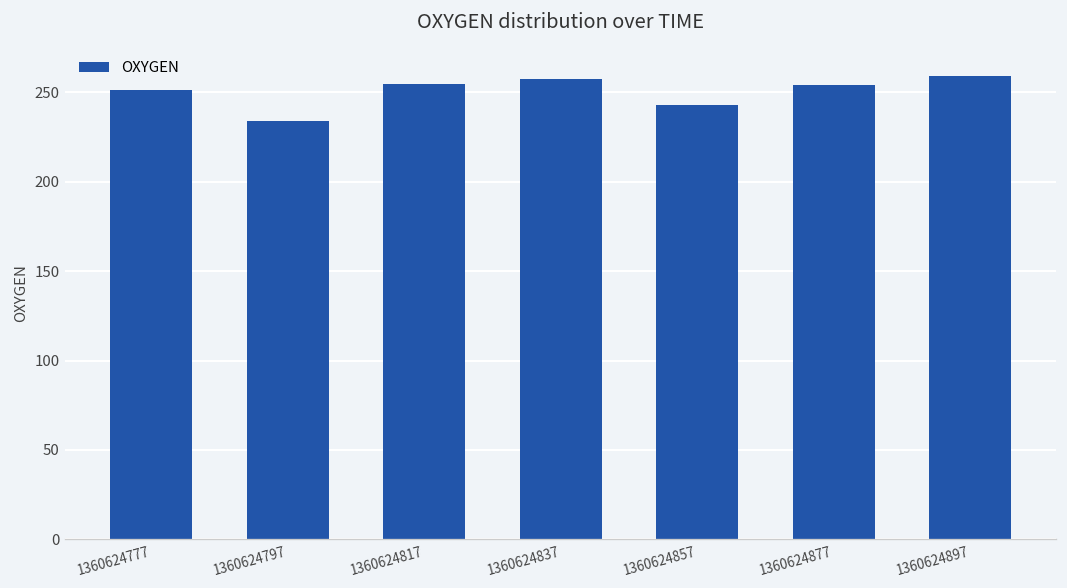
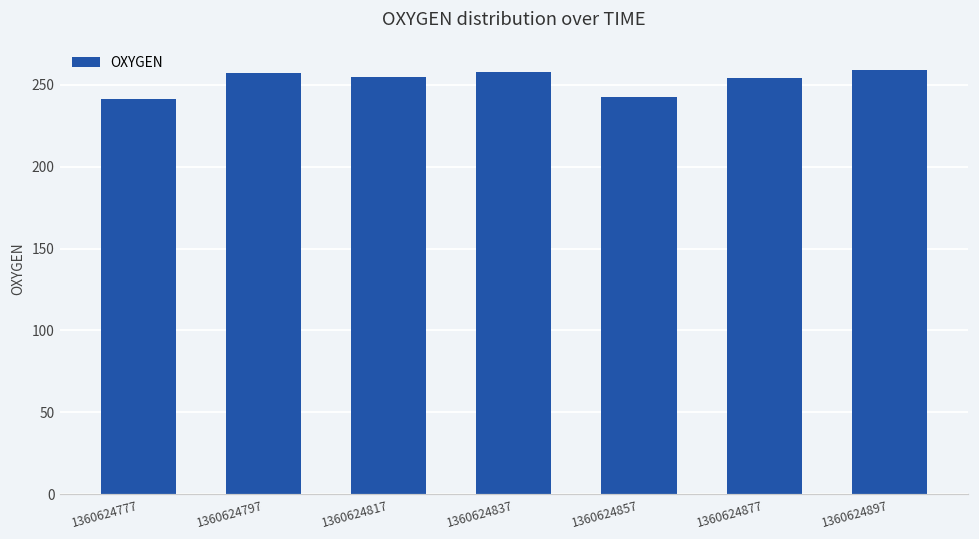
  {
-   "1360624777": 251,
-   "1360624797": 234,
+   "1360624777": 241,
+   "1360624797": 257,
    "1360624817": 255,
    "1360624837": 258,
    "1360624857": 243,
    "1360624877": 254,
    "1360624897": 259
  }
